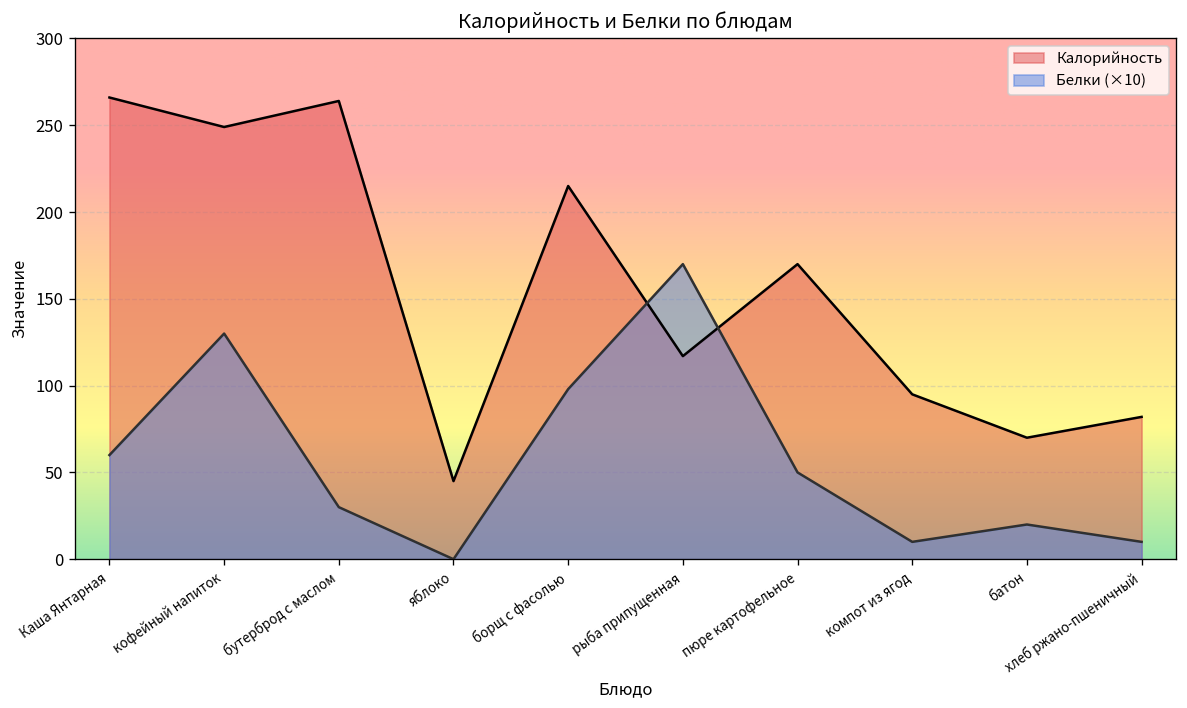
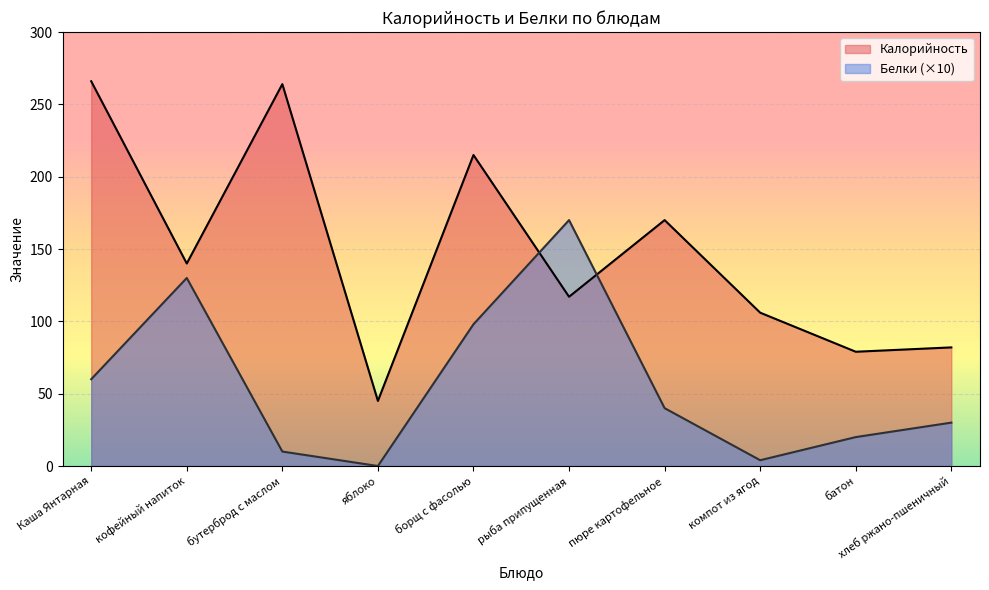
  {
    "Калорийность": {
      "Каша Янтарная": 266,
-     "кофейный напиток": 249,
+     "кофейный напиток": 140,
      "бутерброд с маслом": 264,
      "яблоко": 45,
      "борщ с фасолью": 215,
      "рыба припущенная": 117,
      "пюре картофельное": 170,
-     "компот из ягод": 95,
-     "батон": 70,
+     "компот из ягод": 106,
+     "батон": 79,
      "хлеб ржано-пшеничный": 82
    },
    "Белки (×10)": {
      "Каша Янтарная": 60,
      "кофейный напиток": 130,
-     "бутерброд с маслом": 30,
+     "бутерброд с маслом": 10,
      "яблоко": 0,
      "борщ с фасолью": 98,
      "рыба припущенная": 170,
-     "пюре картофельное": 50,
-     "компот из ягод": 10,
+     "пюре картофельное": 40,
+     "компот из ягод": 4,
      "батон": 20,
-     "хлеб ржано-пшеничный": 10
+     "хлеб ржано-пшеничный": 30
    }
  }
